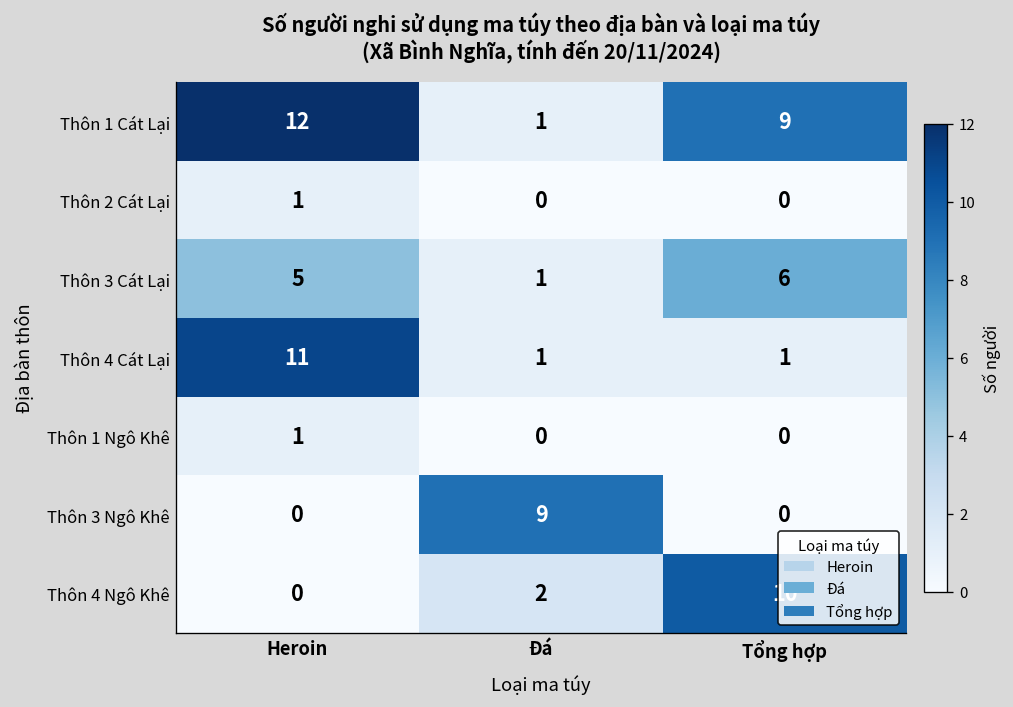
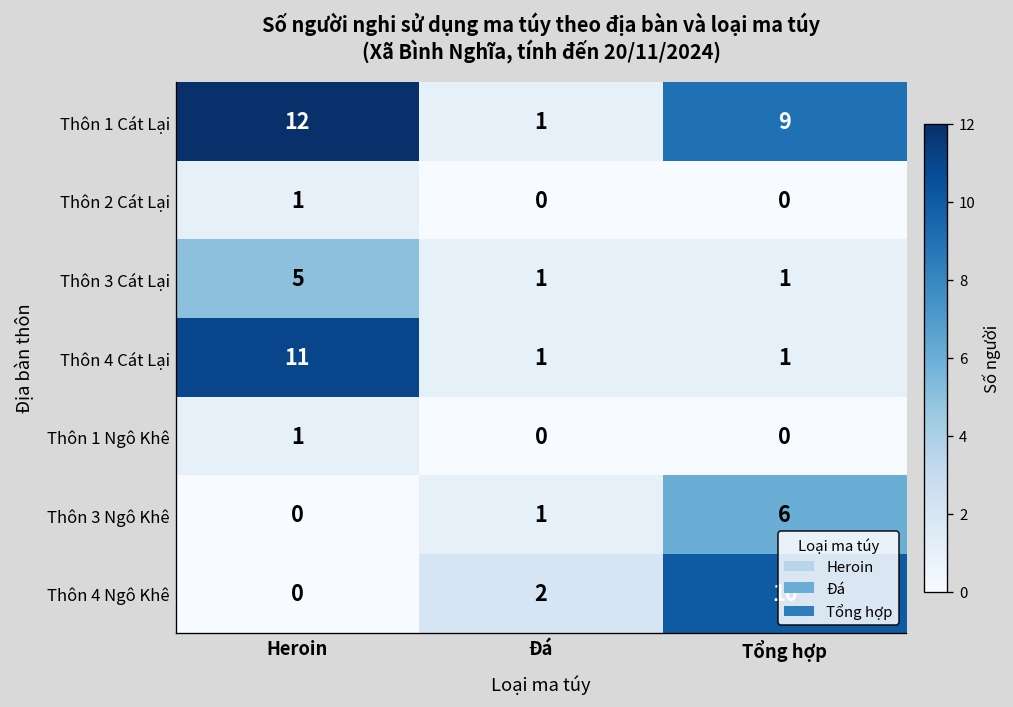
  {
    "Thôn 1 Cát Lại": {
      "Heroin": 12,
      "Đá": 1,
      "Tổng hợp": 9
    },
    "Thôn 2 Cát Lại": {
      "Heroin": 1,
      "Đá": 0,
      "Tổng hợp": 0
    },
    "Thôn 3 Cát Lại": {
      "Heroin": 5,
      "Đá": 1,
-     "Tổng hợp": 6
+     "Tổng hợp": 1
    },
    "Thôn 4 Cát Lại": {
      "Heroin": 11,
      "Đá": 1,
      "Tổng hợp": 1
    },
    "Thôn 1 Ngô Khê": {
      "Heroin": 1,
      "Đá": 0,
      "Tổng hợp": 0
    },
    "Thôn 3 Ngô Khê": {
      "Heroin": 0,
-     "Đá": 9,
-     "Tổng hợp": 0
+     "Đá": 1,
+     "Tổng hợp": 6
    },
    "Thôn 4 Ngô Khê": {
      "Heroin": 0,
      "Đá": 2
    }
  }
